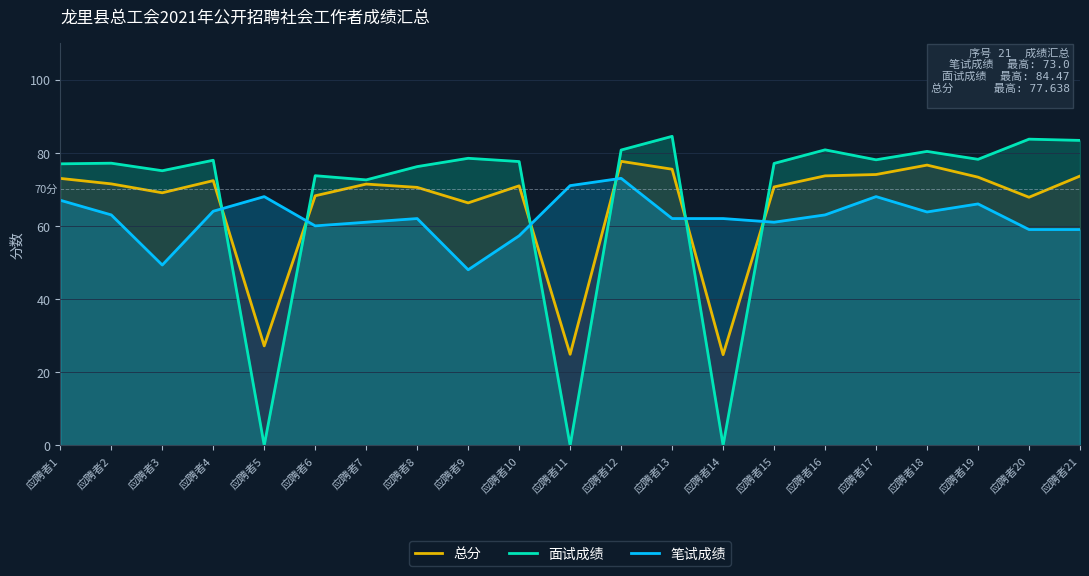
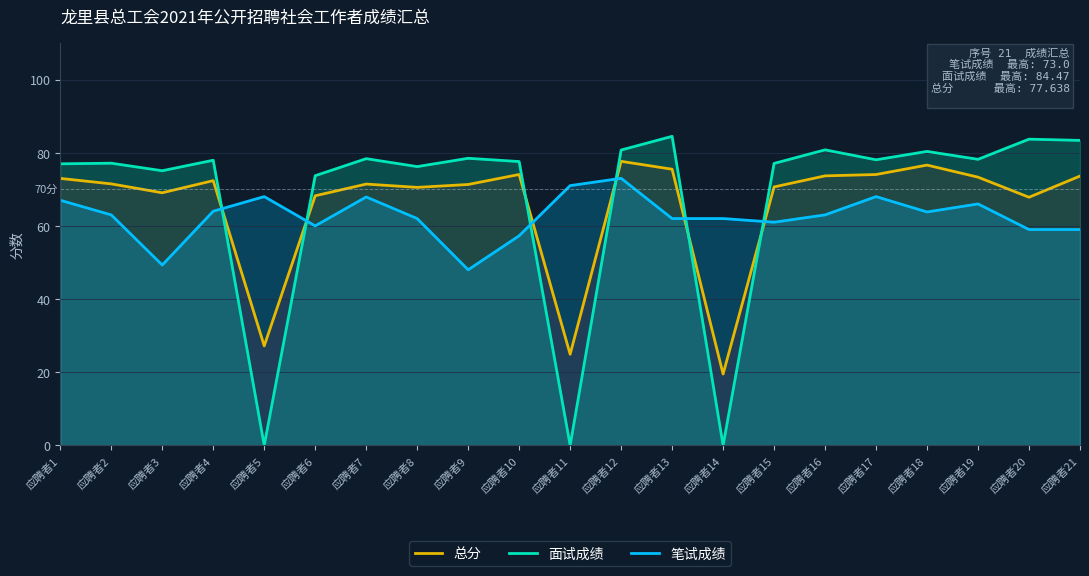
  {
    "总分": {
      "应聘者2": 71,
      "应聘者3": 69,
      "应聘者4": 72,
      "应聘者5": 27,
      "应聘者6": 68,
      "应聘者7": 71,
      "应聘者8": 71,
-     "应聘者9": 66,
-     "应聘者10": 71,
+     "应聘者9": 71,
+     "应聘者10": 74,
      "应聘者11": 25,
      "应聘者12": 78,
      "应聘者13": 75,
-     "应聘者14": 25,
+     "应聘者14": 20,
      "应聘者15": 71,
      "应聘者16": 74,
      "应聘者17": 74,
      "应聘者18": 77,
      "应聘者19": 73,
      "应聘者20": 68,
      "应聘者21": 74
    },
    "面试成绩": {
      "应聘者1": 77,
      "应聘者2": 77,
      "应聘者3": 75,
      "应聘者4": 78,
      "应聘者5": 0,
      "应聘者6": 74,
-     "应聘者7": 73,
+     "应聘者7": 78,
      "应聘者8": 76,
      "应聘者9": 78,
      "应聘者10": 78,
      "应聘者11": 0,
      "应聘者12": 81,
      "应聘者13": 84,
      "应聘者14": 0,
      "应聘者15": 77,
      "应聘者16": 81,
      "应聘者17": 78,
      "应聘者18": 80,
      "应聘者19": 78,
      "应聘者20": 84,
      "应聘者21": 83
    },
    "笔试成绩": {
      "应聘者2": 63,
      "应聘者3": 49,
      "应聘者4": 64,
      "应聘者5": 68,
      "应聘者6": 60,
-     "应聘者7": 61,
+     "应聘者7": 68,
      "应聘者8": 62,
      "应聘者9": 48,
      "应聘者10": 57,
      "应聘者11": 71,
      "应聘者12": 73,
      "应聘者13": 62,
      "应聘者14": 62,
      "应聘者15": 61,
      "应聘者16": 63,
      "应聘者17": 68,
      "应聘者18": 64,
      "应聘者19": 66,
      "应聘者20": 59,
      "应聘者21": 59
    }
  }
